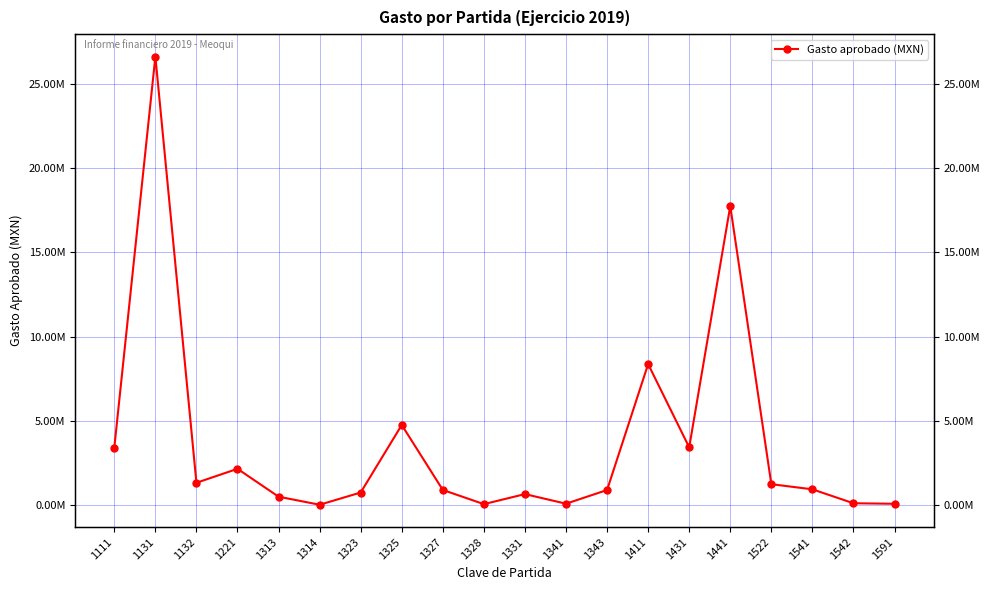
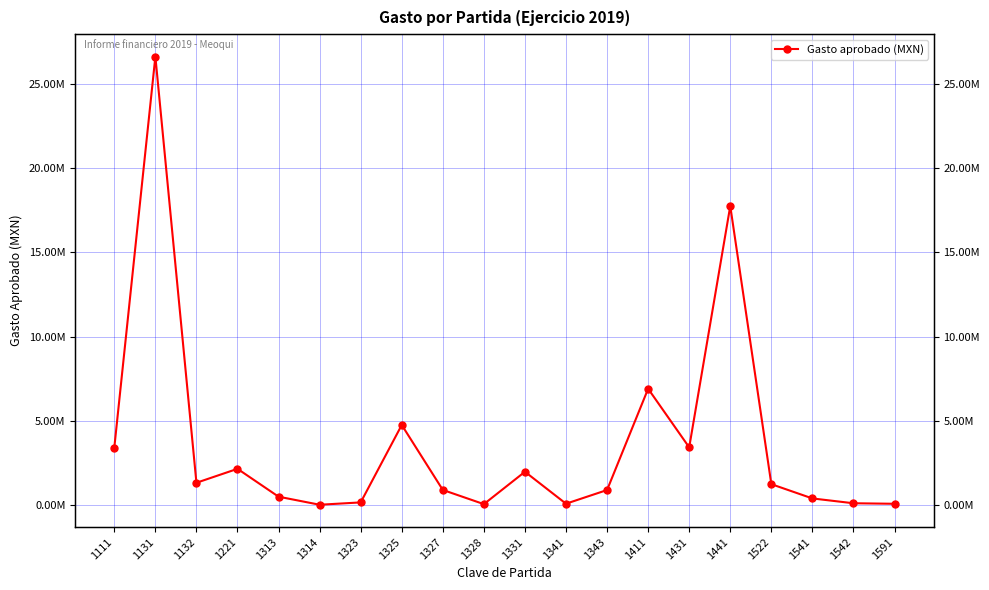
  {
    "1111": 3400000,
    "1132": 1300000,
    "1221": 2100000,
    "1313": 500000,
    "1314": 0,
-   "1323": 700000,
+   "1323": 100000,
    "1325": 4700000,
    "1327": 900000,
    "1328": 0,
-   "1331": 600000,
+   "1331": 2000000,
    "1341": 100000,
    "1343": 900000,
-   "1411": 8400000,
+   "1411": 6900000,
    "1431": 3400000,
    "1441": 17800000,
    "1522": 1200000,
-   "1541": 900000,
+   "1541": 400000,
    "1542": 100000,
    "1591": 100000
  }
